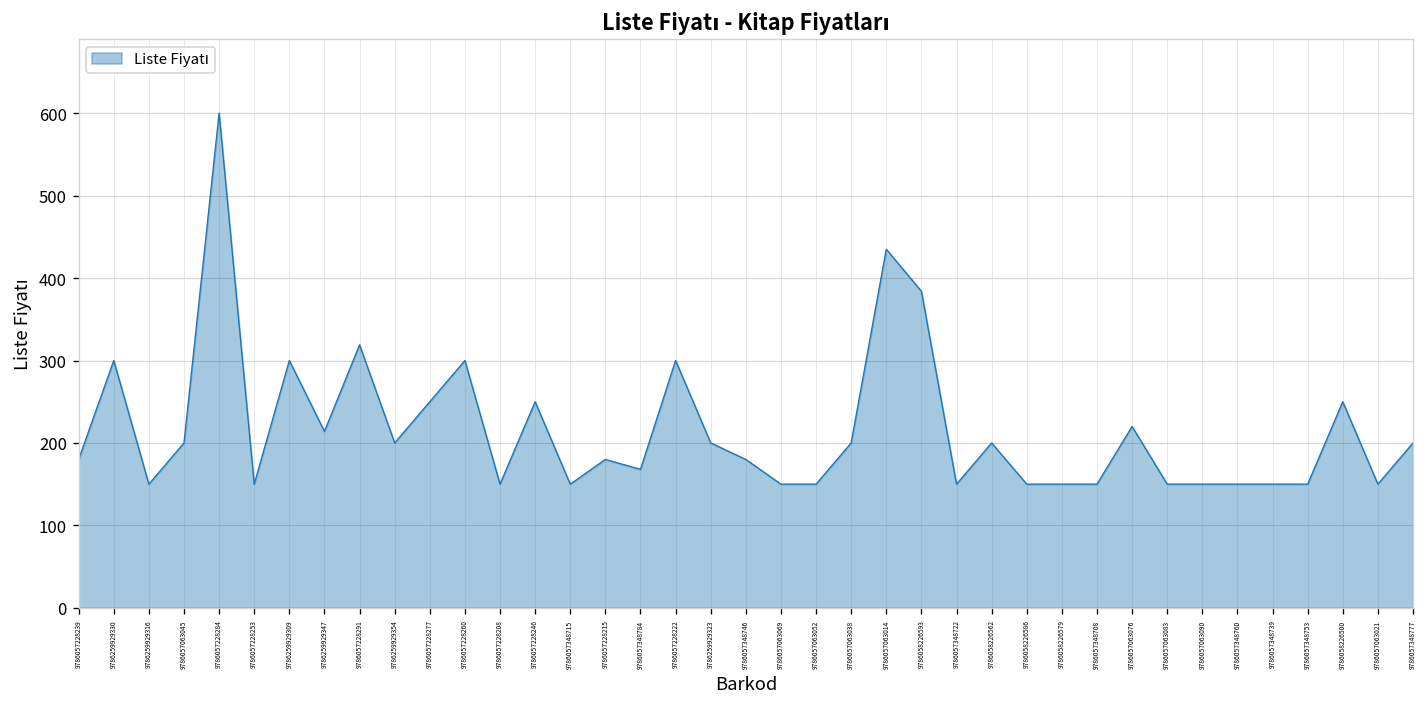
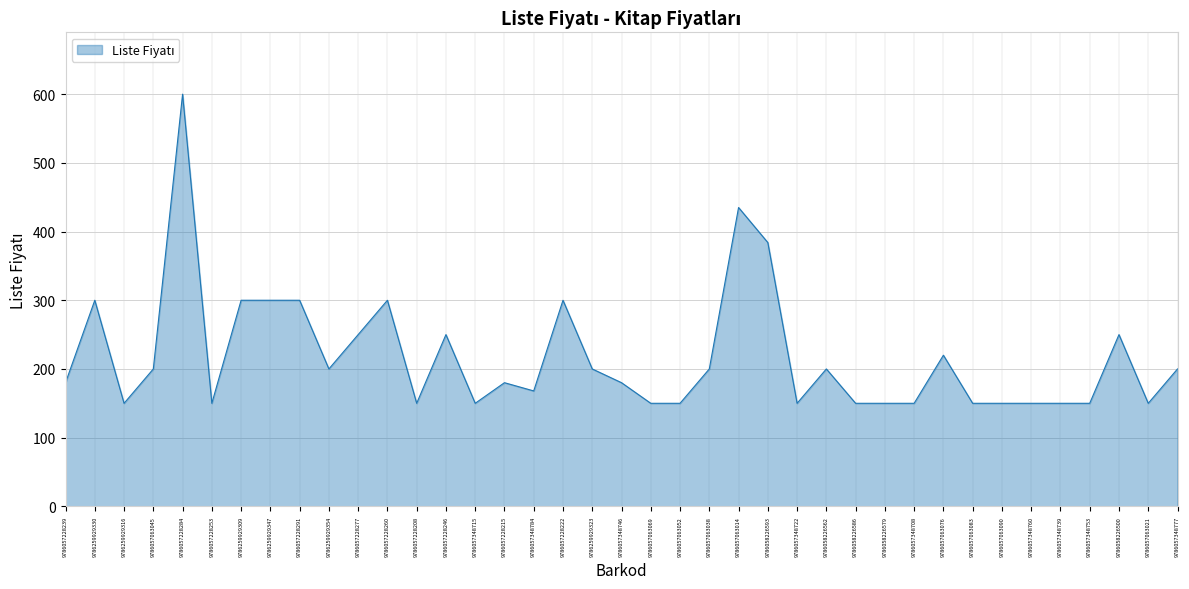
  {
    "9786057228239": 180,
    "9786259929330": 300,
    "9786259929316": 150,
    "9786057063045": 200,
    "9786057228284": 600,
    "9786057228253": 150,
    "9786259929309": 300,
-   "9786259929347": 210,
-   "9786057228291": 320,
+   "9786259929347": 300,
+   "9786057228291": 300,
    "9786259929354": 200,
    "9786057228277": 250,
    "9786057228260": 300,
    "9786057228208": 150,
    "9786057228246": 250,
    "9786057348715": 150,
    "9786057228215": 180,
    "9786057348784": 170,
    "9786057228222": 300,
    "9786259929323": 200,
    "9786057348746": 180,
    "9786057063069": 150,
    "9786057063052": 150,
    "9786057063038": 200,
    "9786057063014": 440,
    "9786058226593": 380,
    "9786057348722": 150,
    "9786058226562": 200,
    "9786058226586": 150,
    "9786058226579": 150,
    "9786057348708": 150,
    "9786057063076": 220,
    "9786057063083": 150,
    "9786057063090": 150,
    "9786057348760": 150,
    "9786057348739": 150,
    "9786057348753": 150,
    "9786058226500": 250,
    "9786057063021": 150,
    "9786057348777": 200
  }
